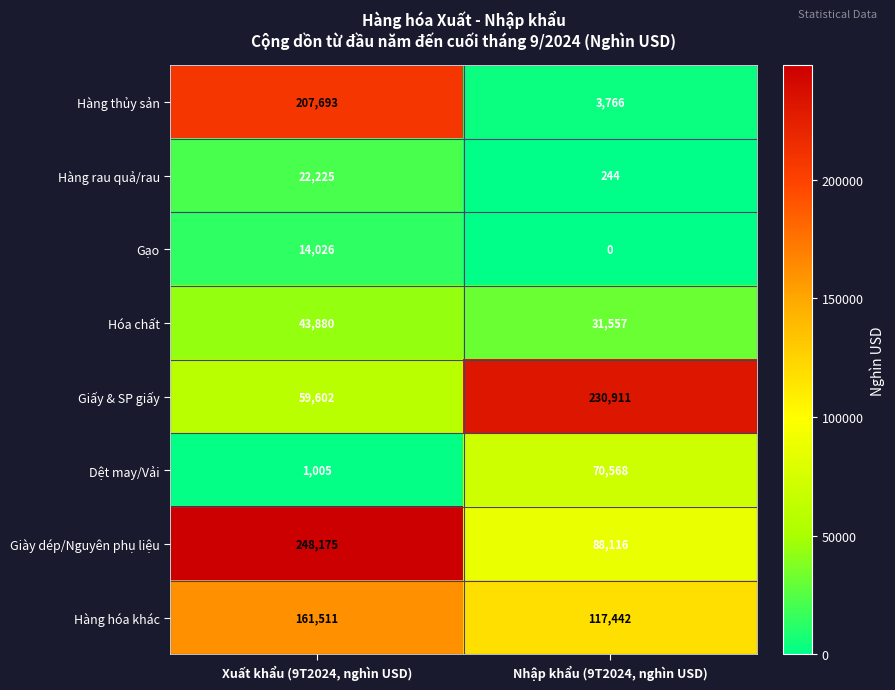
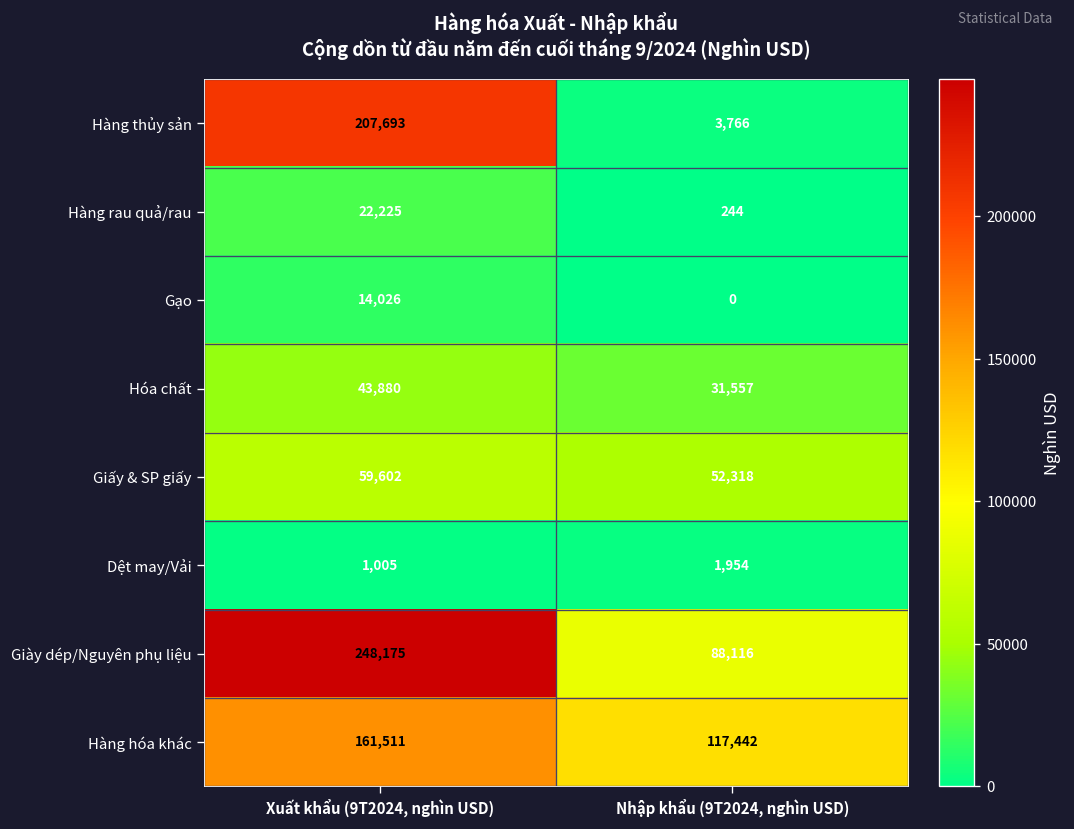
  {
    "Hàng thủy sản": {
      "Xuất khẩu (9T2024, nghìn USD)": "207,693",
      "Nhập khẩu (9T2024, nghìn USD)": "3,766"
    },
    "Hàng rau quả/rau": {
      "Xuất khẩu (9T2024, nghìn USD)": "22,225",
      "Nhập khẩu (9T2024, nghìn USD)": "244"
    },
    "Gạo": {
      "Xuất khẩu (9T2024, nghìn USD)": "14,026",
      "Nhập khẩu (9T2024, nghìn USD)": "0"
    },
    "Hóa chất": {
      "Xuất khẩu (9T2024, nghìn USD)": "43,880",
      "Nhập khẩu (9T2024, nghìn USD)": "31,557"
    },
    "Giấy & SP giấy": {
      "Xuất khẩu (9T2024, nghìn USD)": "59,602",
-     "Nhập khẩu (9T2024, nghìn USD)": "230,911"
+     "Nhập khẩu (9T2024, nghìn USD)": "52,318"
    },
    "Dệt may/Vải": {
      "Xuất khẩu (9T2024, nghìn USD)": "1,005",
-     "Nhập khẩu (9T2024, nghìn USD)": "70,568"
+     "Nhập khẩu (9T2024, nghìn USD)": "1,954"
    },
    "Giày dép/Nguyên phụ liệu": {
      "Xuất khẩu (9T2024, nghìn USD)": "248,175",
      "Nhập khẩu (9T2024, nghìn USD)": "88,116"
    },
    "Hàng hóa khác": {
      "Xuất khẩu (9T2024, nghìn USD)": "161,511",
      "Nhập khẩu (9T2024, nghìn USD)": "117,442"
    }
  }
